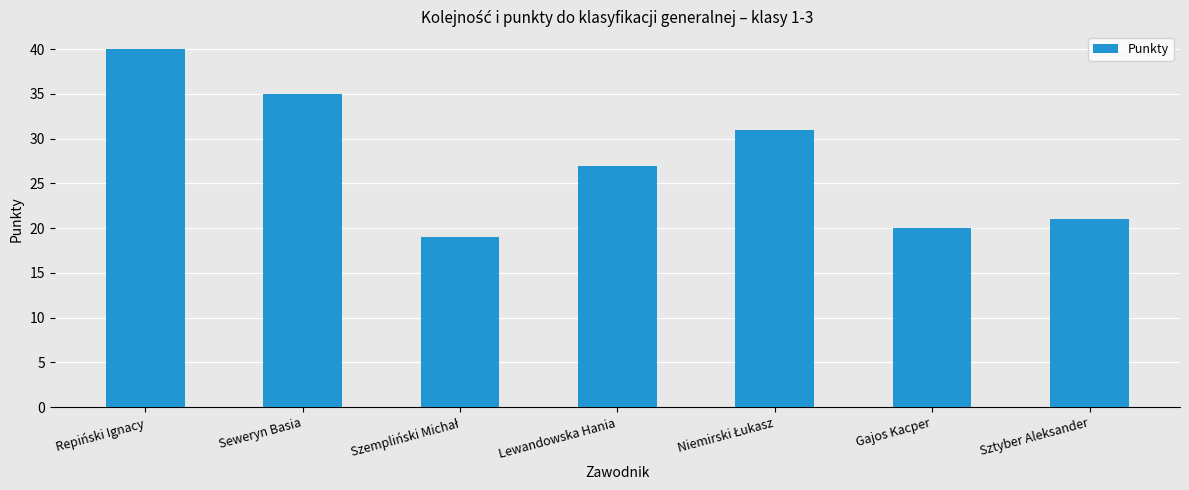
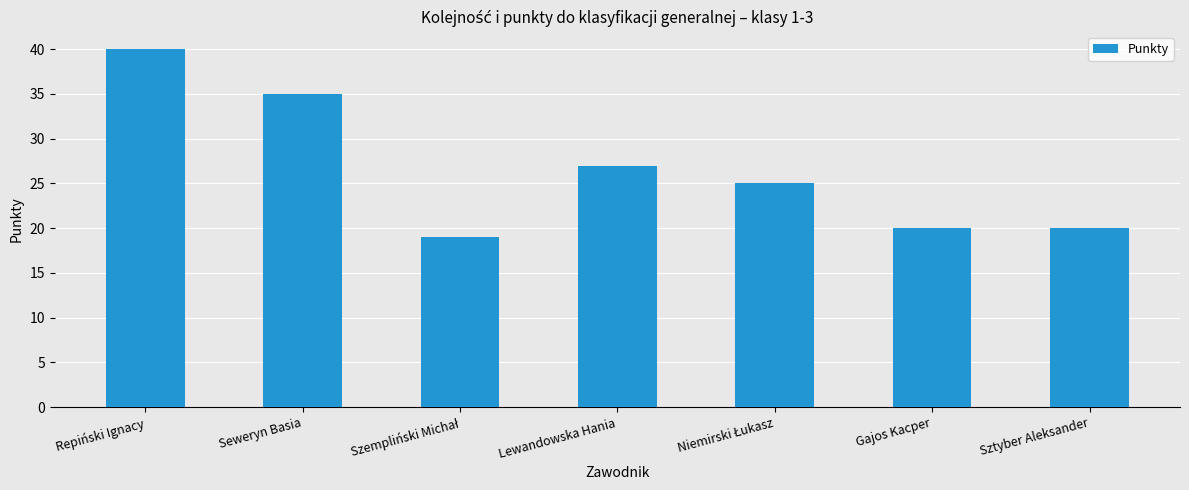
  {
    "Repiński Ignacy": 40,
    "Seweryn Basia": 35,
    "Szempliński Michał": 19,
    "Lewandowska Hania": 27,
-   "Niemirski Łukasz": 31,
+   "Niemirski Łukasz": 25,
    "Gajos Kacper": 20,
-   "Sztyber Aleksander": 21
+   "Sztyber Aleksander": 20
  }
